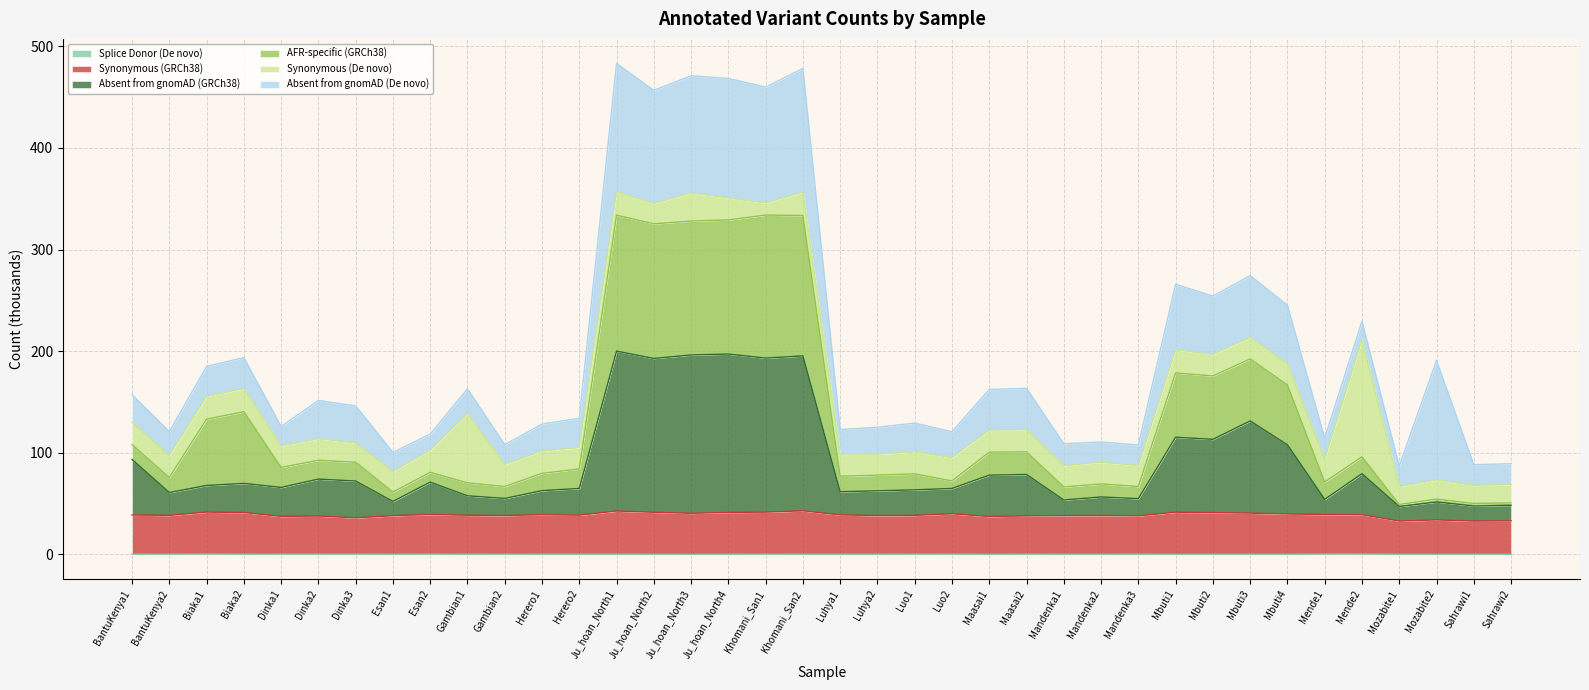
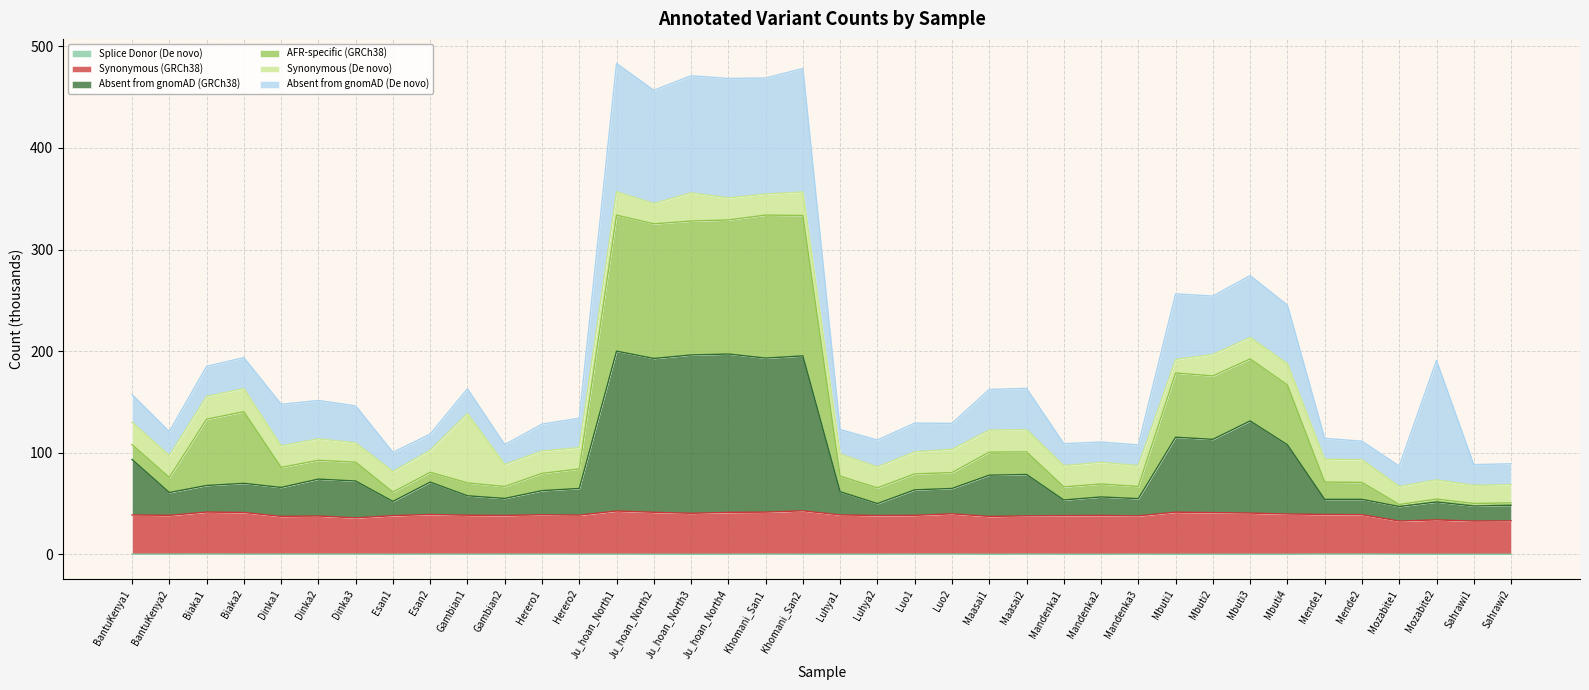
  {
    "Absent from gnomAD (GRCh38)": {
      "BantuKenya1": 55,
      "BantuKenya2": 22,
      "Biaka1": 26,
      "Biaka2": 29,
      "Dinka1": 28,
      "Dinka2": 36,
      "Dinka3": 36,
      "Esan1": 14,
      "Esan2": 32,
      "Gambian1": 19,
      "Gambian2": 17,
      "Herero1": 24,
      "Herero2": 26,
      "Ju_hoan_North1": 157,
      "Ju_hoan_North2": 151,
      "Ju_hoan_North3": 156,
      "Ju_hoan_North4": 156,
      "Khomani_San1": 152,
      "Khomani_San2": 152,
      "Luhya1": 23,
-     "Luhya2": 24,
+     "Luhya2": 12,
      "Luo1": 25,
      "Luo2": 25,
      "Maasai1": 41,
      "Maasai2": 41,
      "Mandenka1": 15,
      "Mandenka2": 18,
      "Mandenka3": 17,
      "Mbuti1": 74,
      "Mbuti2": 72,
      "Mbuti3": 91,
      "Mbuti4": 68,
      "Mende1": 15,
-     "Mende2": 40,
+     "Mende2": 15,
      "Mozabite2": 18
    },
    "AFR-specific (GRCh38)": {
      "BantuKenya1": 15,
      "BantuKenya2": 15,
      "Biaka1": 65,
      "Biaka2": 71,
      "Dinka1": 20,
      "Dinka2": 18,
      "Dinka3": 19,
      "Esan1": 9,
      "Esan2": 10,
      "Gambian1": 13,
      "Gambian2": 12,
      "Herero1": 17,
      "Herero2": 19,
      "Ju_hoan_North1": 134,
      "Ju_hoan_North2": 132,
      "Ju_hoan_North3": 132,
      "Ju_hoan_North4": 132,
      "Khomani_San1": 141,
      "Khomani_San2": 138,
      "Luhya1": 15,
      "Luhya2": 15,
      "Luo1": 16,
-     "Luo2": 7,
+     "Luo2": 16,
      "Maasai1": 23,
      "Maasai2": 22,
      "Mandenka1": 13,
      "Mandenka2": 13,
      "Mandenka3": 12,
      "Mbuti1": 63,
      "Mbuti2": 62,
      "Mbuti3": 61,
      "Mbuti4": 59,
      "Mende1": 17,
      "Mende2": 17,
      "Mozabite2": 3
    },
    "Synonymous (De novo)": {
      "BantuKenya1": 22,
      "BantuKenya2": 22,
      "Biaka1": 22,
      "Biaka2": 23,
      "Dinka1": 21,
      "Dinka2": 21,
      "Dinka3": 19,
      "Esan1": 20,
      "Esan2": 22,
      "Gambian1": 68,
      "Gambian2": 22,
      "Herero1": 22,
      "Herero2": 21,
      "Ju_hoan_North1": 23,
      "Ju_hoan_North2": 20,
      "Ju_hoan_North3": 28,
      "Ju_hoan_North4": 22,
-     "Khomani_San1": 12,
+     "Khomani_San1": 21,
      "Khomani_San2": 23,
      "Luhya1": 22,
      "Luhya2": 21,
      "Luo1": 22,
      "Luo2": 23,
      "Maasai1": 22,
      "Maasai2": 22,
      "Mandenka1": 21,
      "Mandenka2": 21,
      "Mandenka3": 21,
-     "Mbuti1": 23,
+     "Mbuti1": 13,
      "Mbuti2": 21,
      "Mbuti3": 21,
      "Mbuti4": 21,
      "Mende1": 22,
-     "Mende2": 115,
+     "Mende2": 22,
      "Mozabite1": 18,
      "Mozabite2": 19,
      "Sahrawi1": 18,
      "Sahrawi2": 18
    },
    "Absent from gnomAD (De novo)": {
      "BantuKenya1": 27,
      "BantuKenya2": 24,
      "Biaka1": 30,
      "Biaka2": 31,
-     "Dinka1": 19,
+     "Dinka1": 41,
      "Dinka2": 38,
      "Dinka3": 36,
      "Esan1": 19,
      "Esan2": 16,
      "Gambian1": 24,
      "Gambian2": 20,
      "Herero1": 26,
      "Herero2": 29,
      "Ju_hoan_North1": 126,
      "Ju_hoan_North2": 111,
      "Ju_hoan_North3": 115,
      "Ju_hoan_North4": 117,
      "Khomani_San1": 114,
      "Khomani_San2": 122,
      "Luhya1": 24,
      "Luhya2": 26,
      "Luo1": 28,
      "Luo2": 26,
      "Maasai1": 40,
      "Maasai2": 41,
      "Mandenka1": 22,
      "Mandenka2": 20,
      "Mandenka3": 20,
      "Mbuti1": 65,
      "Mbuti2": 57,
      "Mbuti3": 61,
      "Mbuti4": 58,
      "Mende1": 21,
      "Mende2": 18,
      "Mozabite1": 20,
      "Mozabite2": 117,
      "Sahrawi1": 20,
      "Sahrawi2": 20
    }
  }
